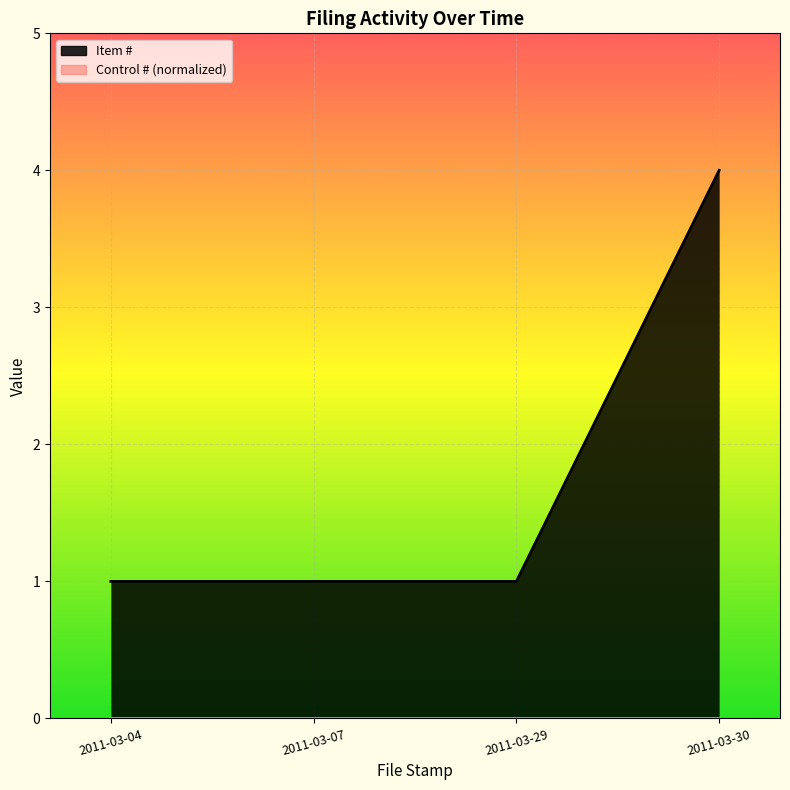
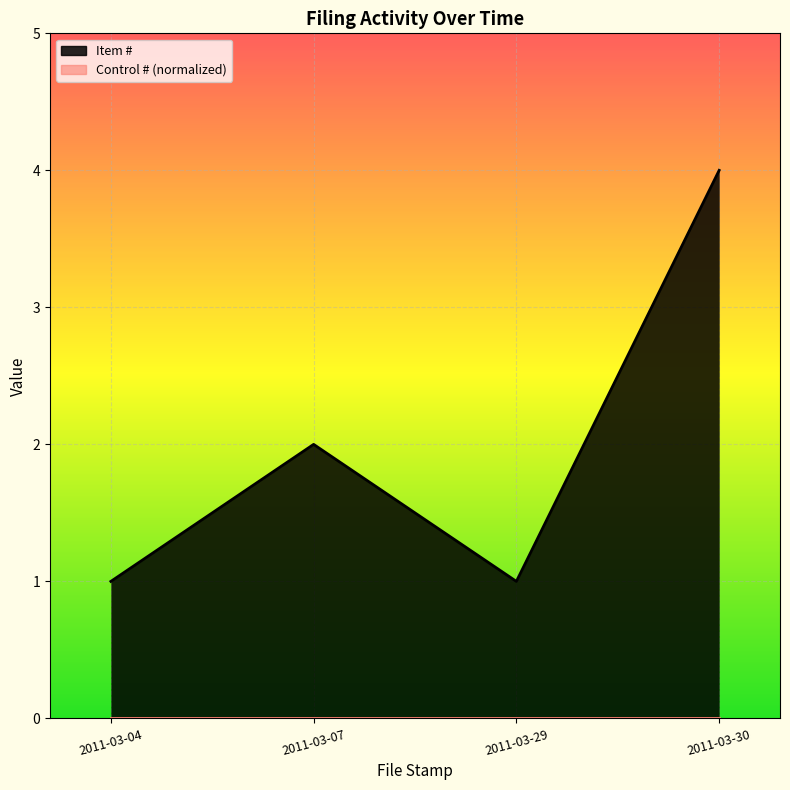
  {
    "Item #": {
      "2011-03-04": 1,
-     "2011-03-07": 1,
+     "2011-03-07": 2,
      "2011-03-29": 1,
      "2011-03-30": 4
    },
    "Control # (normalized)": {
      "2011-03-04": 0,
      "2011-03-07": 0,
      "2011-03-29": 0,
      "2011-03-30": 0
    }
  }
